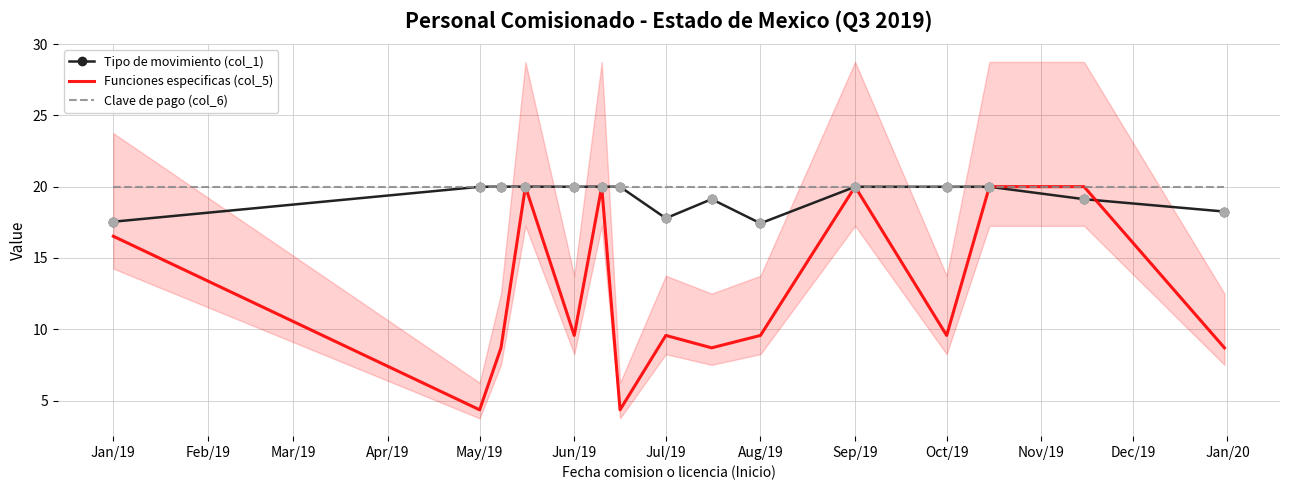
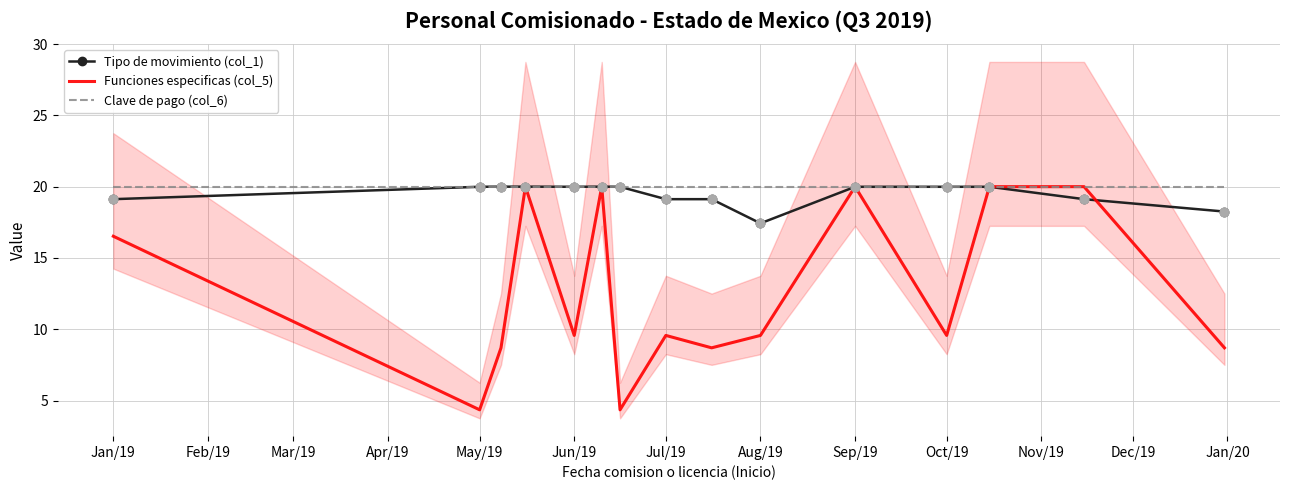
  {
    "Tipo de movimiento (col_1)": {
-     "Jan/19": 17.5,
-     "Jul/19": 17.8,
+     "Jan/19": 19.1,
+     "Jul/19": 19.1,
      "Aug/19": 17.4
    },
    "Clave de pago (col_6)": {
      "Jan/19": 20.0,
      "Jul/19": 20.0,
      "Aug/19": 20.0
    }
  }
